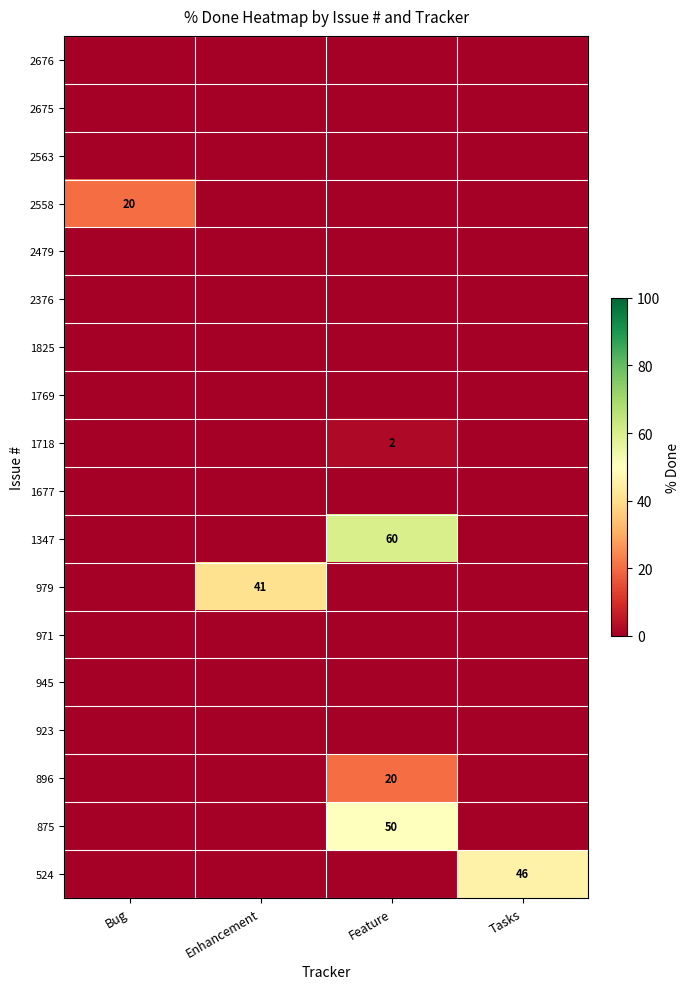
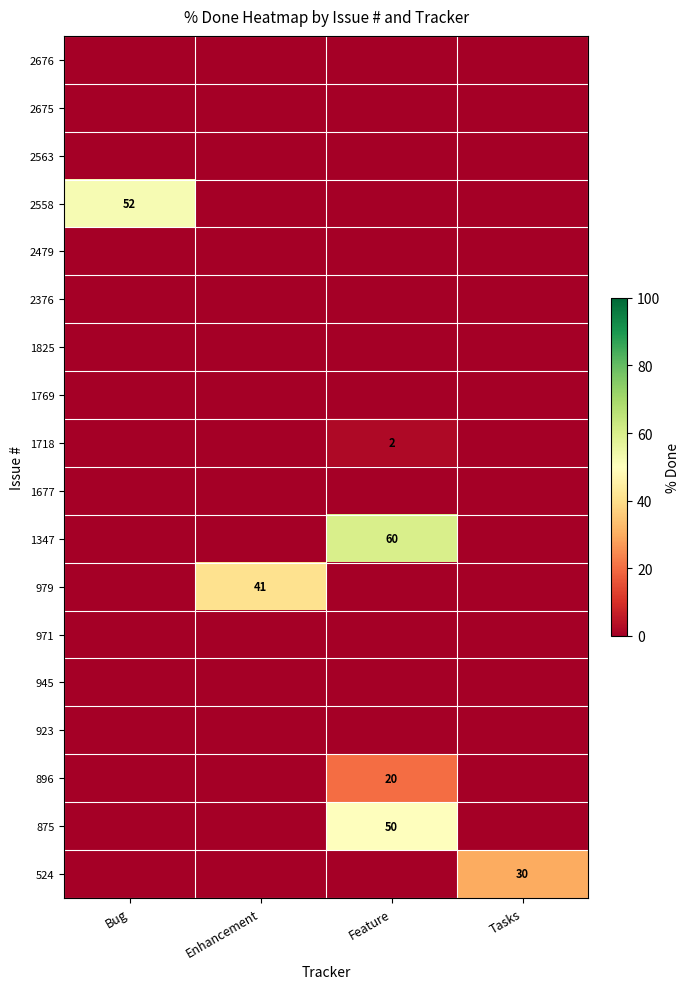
  {
    "2558": {
-     "Bug": 20
+     "Bug": 52
    },
    "1718": {
      "Feature": 2
    },
    "1347": {
      "Feature": 60
    },
    "979": {
      "Enhancement": 41
    },
    "896": {
      "Feature": 20
    },
    "875": {
      "Feature": 50
    },
    "524": {
-     "Tasks": 46
+     "Tasks": 30
    }
  }
